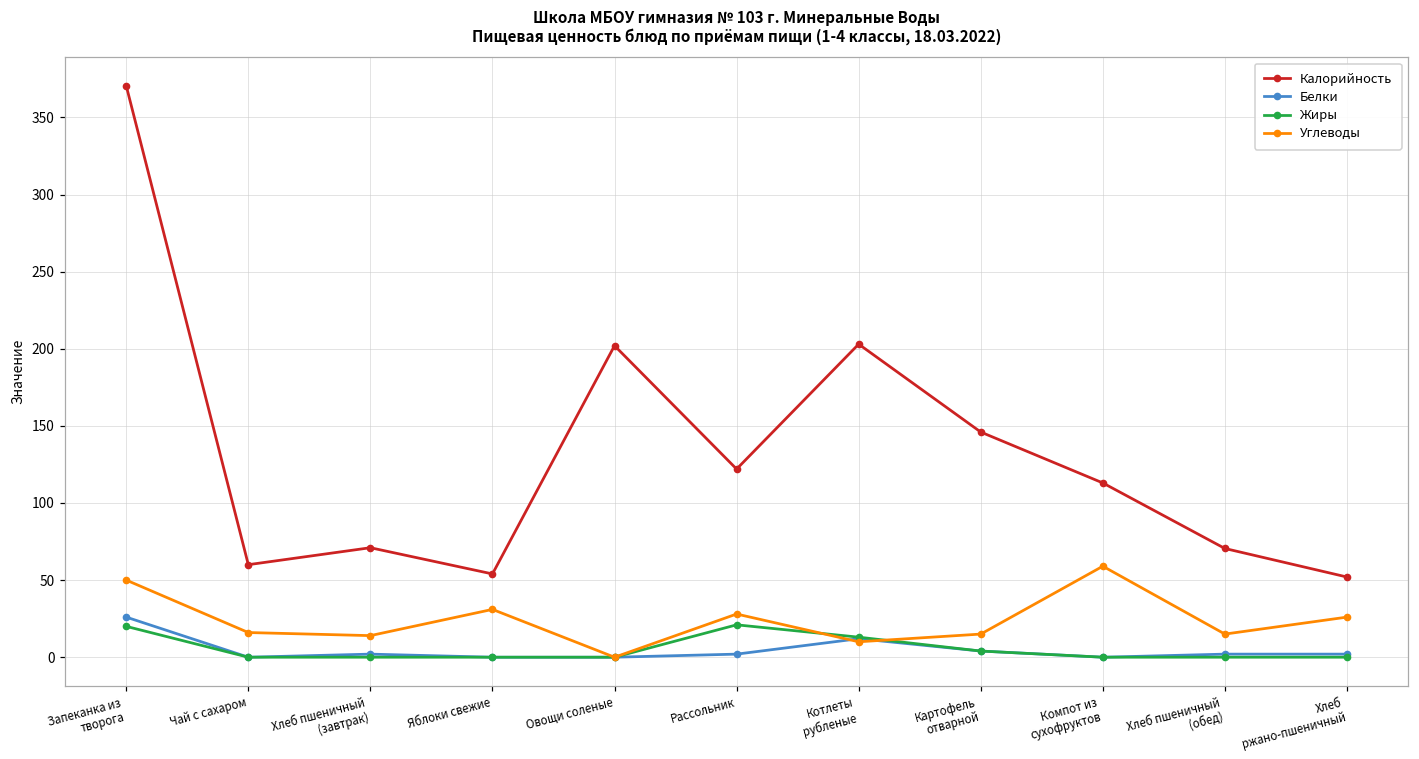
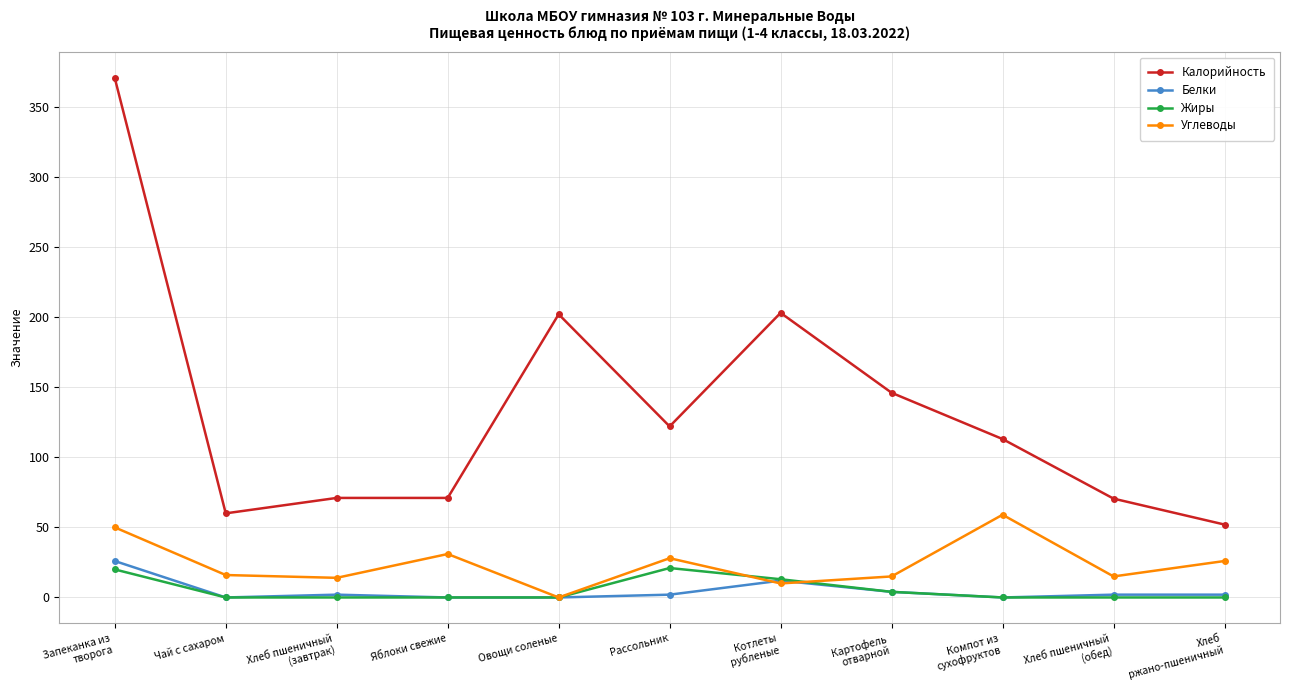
  {
    "Калорийность": {
      "Запеканка из творога": 371,
      "Чай с сахаром": 60,
      "Хлеб пшеничный (завтрак)": 71,
-     "Яблоки свежие": 54,
+     "Яблоки свежие": 71,
      "Овощи соленые": 202,
      "Рассольник": 122,
      "Котлеты рубленые": 203,
      "Картофель отварной": 146,
      "Компот из сухофруктов": 113,
      "Хлеб пшеничный (обед)": 71,
      "Хлеб ржано-пшеничный": 52
    },
    "Белки": {
      "Запеканка из творога": 26,
      "Хлеб пшеничный (завтрак)": 2,
      "Рассольник": 2,
      "Хлеб пшеничный (обед)": 2,
      "Хлеб ржано-пшеничный": 2
    },
    "Жиры": {
      "Запеканка из творога": 20,
      "Хлеб пшеничный (завтрак)": 0,
      "Рассольник": 21,
      "Хлеб пшеничный (обед)": 0,
      "Хлеб ржано-пшеничный": 0
    },
    "Углеводы": {
      "Запеканка из творога": 50,
      "Чай с сахаром": 16,
      "Хлеб пшеничный (завтрак)": 14,
      "Яблоки свежие": 31,
      "Рассольник": 28,
      "Котлеты рубленые": 10,
      "Картофель отварной": 15,
      "Компот из сухофруктов": 59,
      "Хлеб пшеничный (обед)": 15,
      "Хлеб ржано-пшеничный": 26
    }
  }
